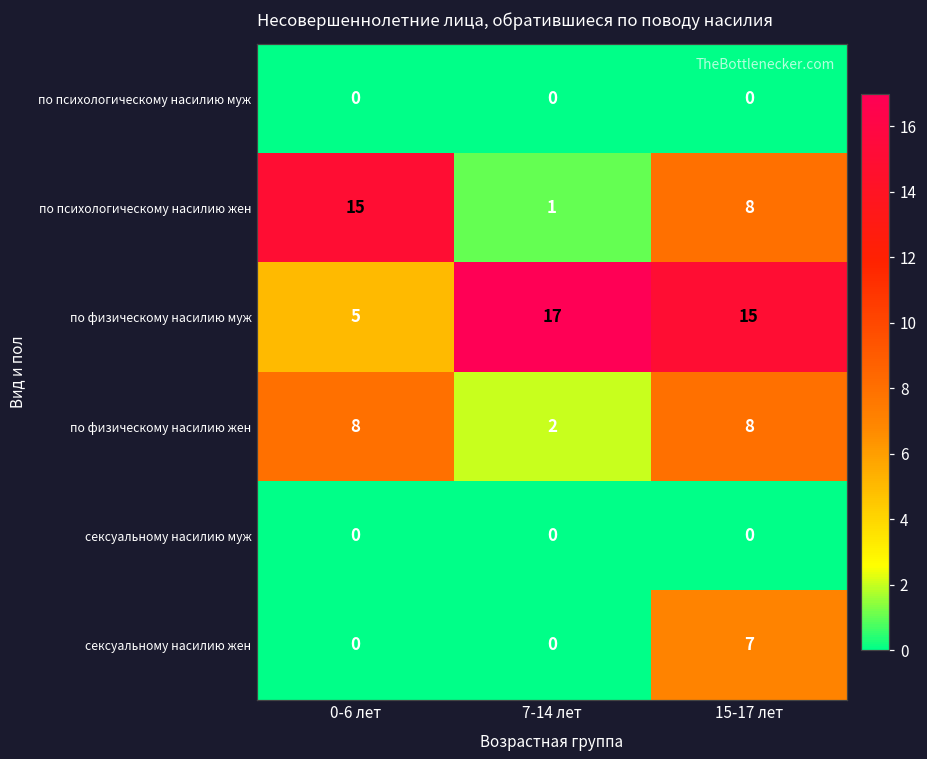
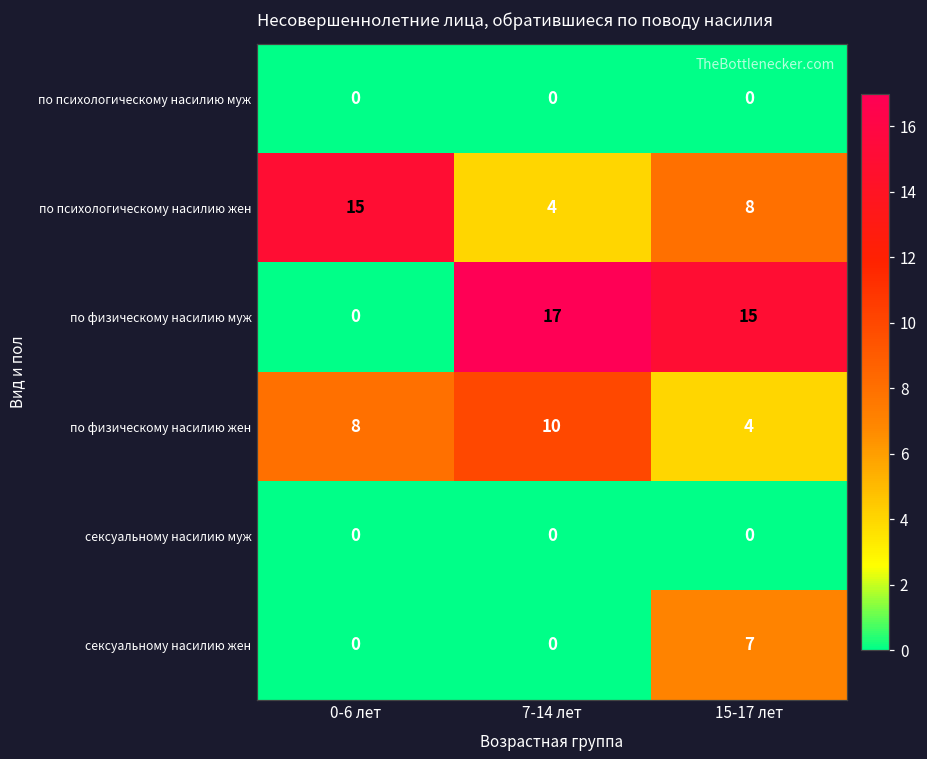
  {
    "по психологическому насилию муж": {
      "0-6 лет": 0,
      "7-14 лет": 0
    },
    "по психологическому насилию жен": {
      "0-6 лет": 15,
-     "7-14 лет": 1,
+     "7-14 лет": 4,
      "15-17 лет": 8
    },
    "по физическому насилию муж": {
-     "0-6 лет": 5,
+     "0-6 лет": 0,
      "7-14 лет": 17,
      "15-17 лет": 15
    },
    "по физическому насилию жен": {
      "0-6 лет": 8,
-     "7-14 лет": 2,
-     "15-17 лет": 8
+     "7-14 лет": 10,
+     "15-17 лет": 4
    },
    "сексуальному насилию муж": {
      "0-6 лет": 0,
      "7-14 лет": 0,
      "15-17 лет": 0
    },
    "сексуальному насилию жен": {
      "0-6 лет": 0,
      "7-14 лет": 0,
      "15-17 лет": 7
    }
  }
